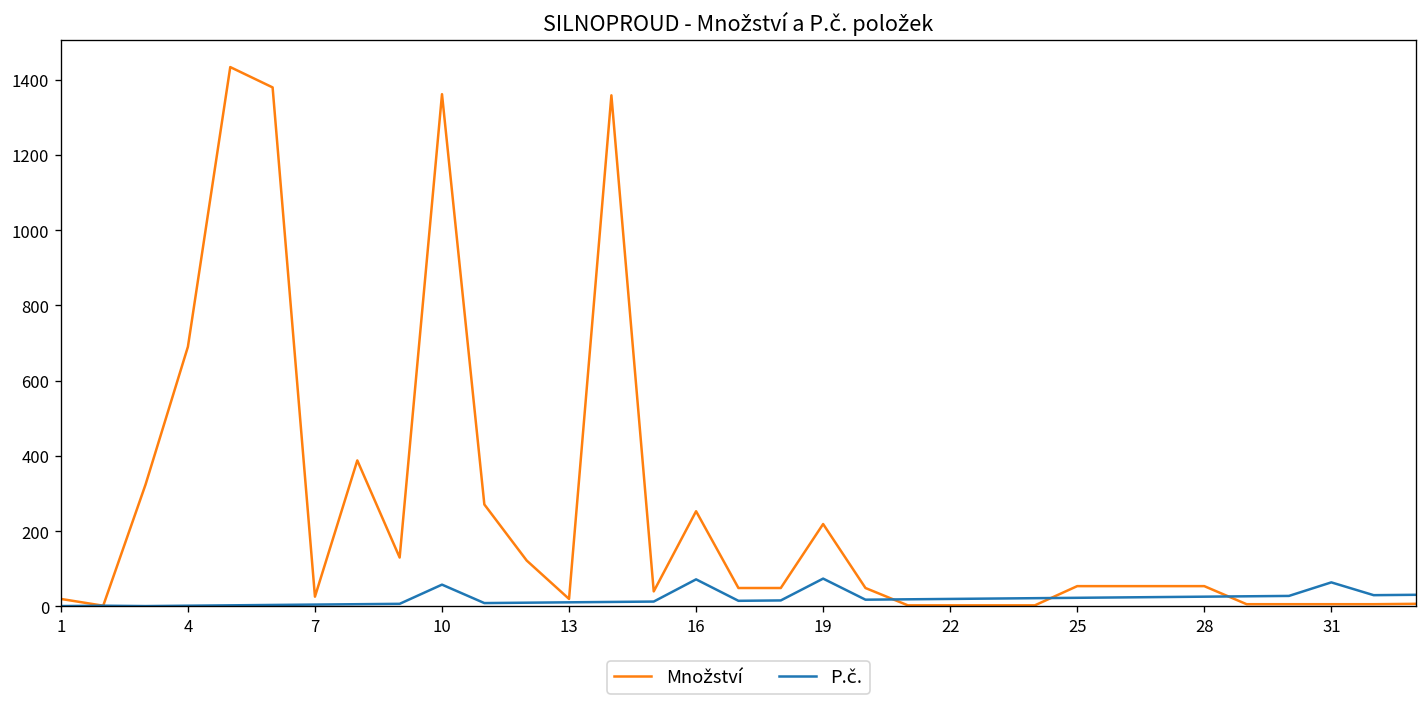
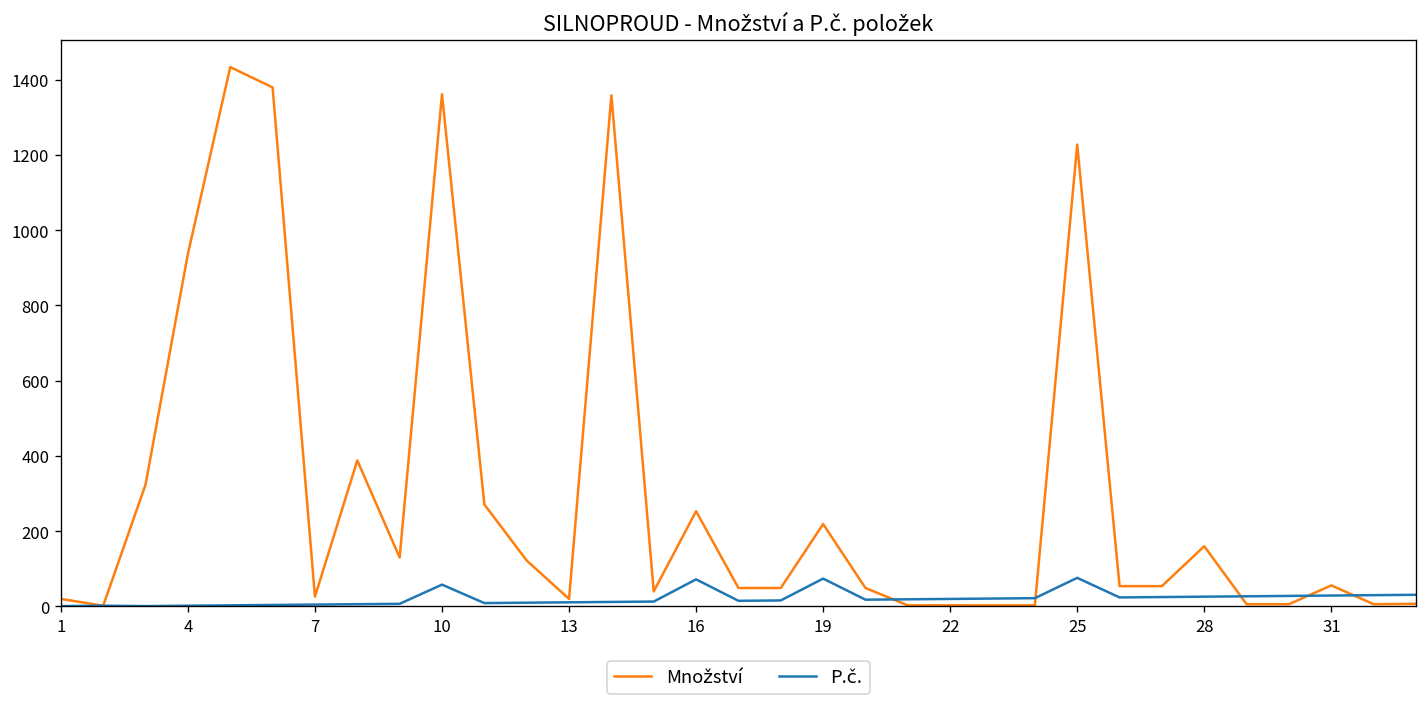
  {
    "Množství": {
      "1": 20,
-     "4": 690,
+     "4": 940,
      "7": 30,
      "10": 1360,
      "13": 20,
      "16": 250,
      "19": 220,
      "22": 0,
-     "25": 50,
-     "28": 50,
-     "31": 10
+     "25": 1230,
+     "28": 160,
+     "31": 60
    },
    "P.č.": {
      "1": 0,
      "4": 0,
      "7": 10,
      "10": 60,
      "13": 10,
      "16": 70,
      "19": 70,
      "22": 20,
-     "25": 20,
+     "25": 80,
      "28": 30,
-     "31": 60
+     "31": 30
    }
  }
